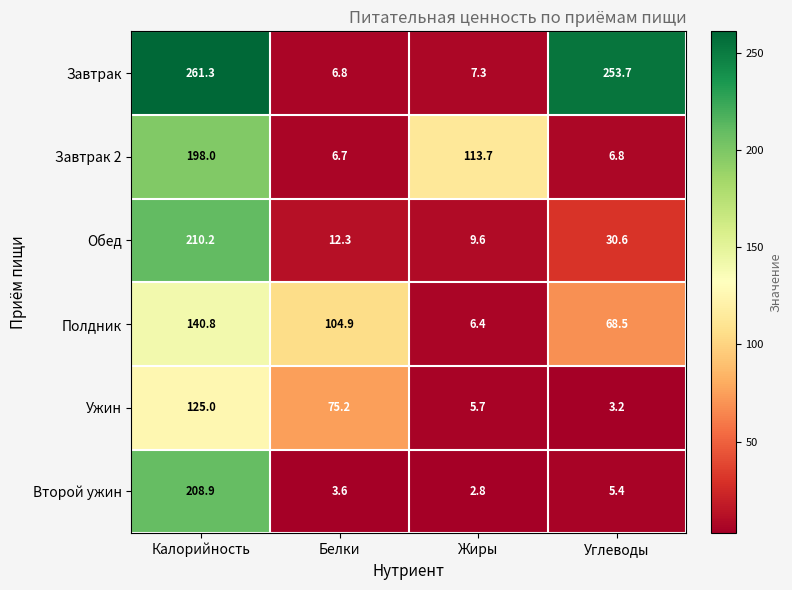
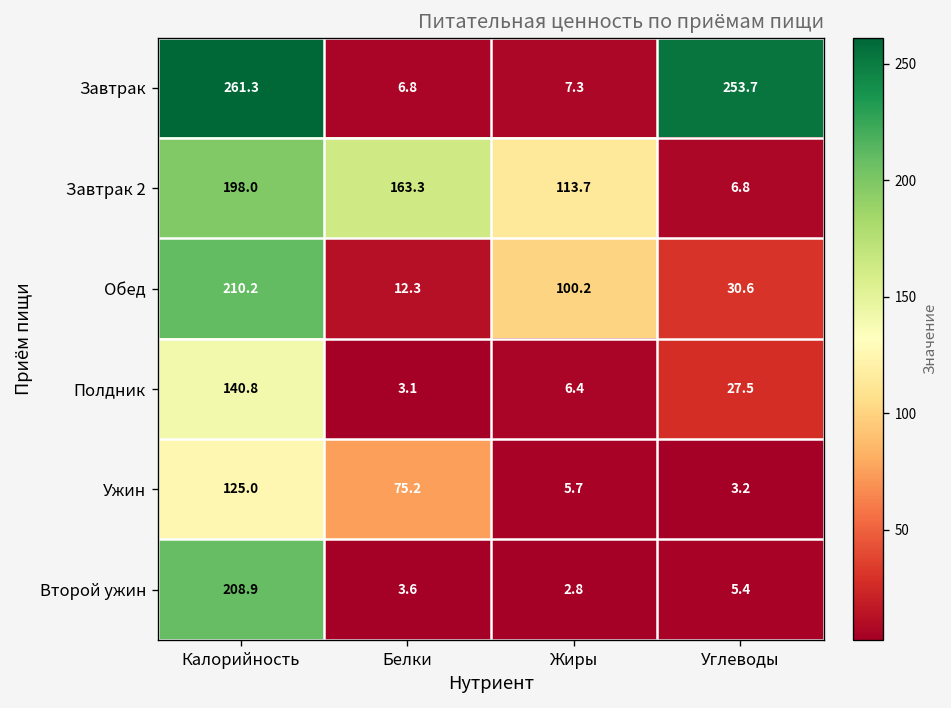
  {
    "Завтрак": {
      "Калорийность": 261.3,
      "Белки": 6.8,
      "Жиры": 7.3,
      "Углеводы": 253.7
    },
    "Завтрак 2": {
      "Калорийность": 198.0,
-     "Белки": 6.7,
+     "Белки": 163.3,
      "Жиры": 113.7,
      "Углеводы": 6.8
    },
    "Обед": {
      "Калорийность": 210.2,
      "Белки": 12.3,
-     "Жиры": 9.6,
+     "Жиры": 100.2,
      "Углеводы": 30.6
    },
    "Полдник": {
      "Калорийность": 140.8,
-     "Белки": 104.9,
+     "Белки": 3.1,
      "Жиры": 6.4,
-     "Углеводы": 68.5
+     "Углеводы": 27.5
    },
    "Ужин": {
      "Калорийность": 125.0,
      "Белки": 75.2,
      "Жиры": 5.7,
      "Углеводы": 3.2
    },
    "Второй ужин": {
      "Калорийность": 208.9,
      "Белки": 3.6,
      "Жиры": 2.8,
      "Углеводы": 5.4
    }
  }
